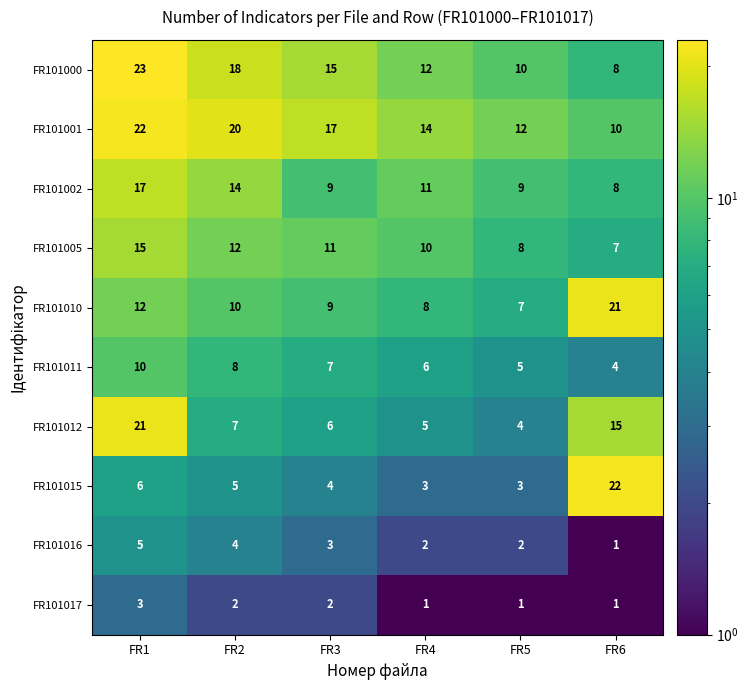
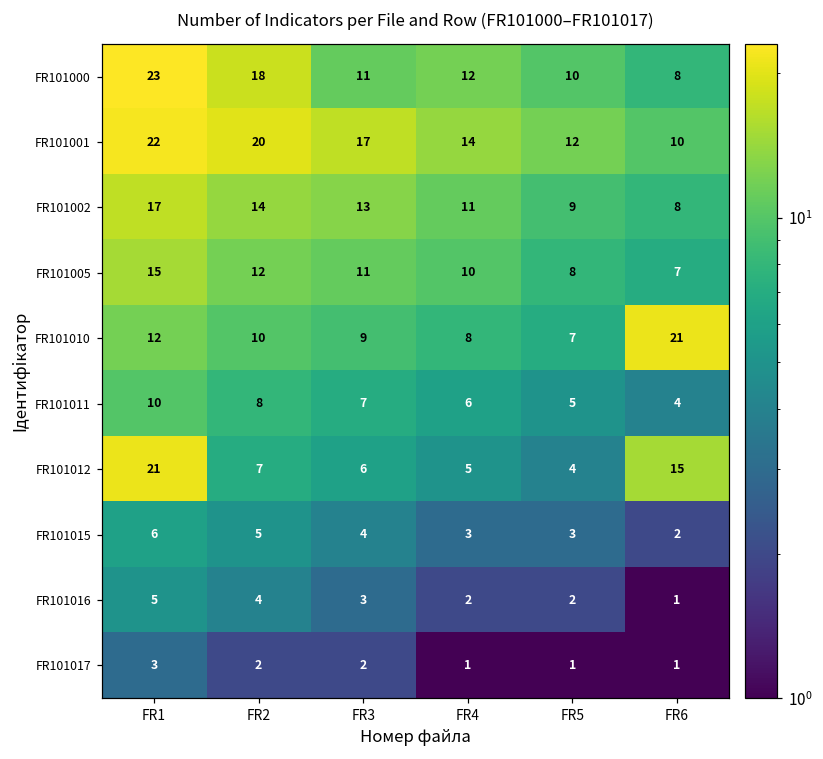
  {
    "FR101000": {
      "FR1": 23,
      "FR2": 18,
-     "FR3": 15,
+     "FR3": 11,
      "FR4": 12,
      "FR5": 10,
      "FR6": 8
    },
    "FR101001": {
      "FR1": 22,
      "FR2": 20,
      "FR3": 17,
      "FR4": 14,
      "FR5": 12,
      "FR6": 10
    },
    "FR101002": {
      "FR1": 17,
      "FR2": 14,
-     "FR3": 9,
+     "FR3": 13,
      "FR4": 11,
      "FR5": 9,
      "FR6": 8
    },
    "FR101005": {
      "FR1": 15,
      "FR2": 12,
      "FR3": 11,
      "FR4": 10,
      "FR5": 8,
      "FR6": 7
    },
    "FR101010": {
      "FR1": 12,
      "FR2": 10,
      "FR3": 9,
      "FR4": 8,
      "FR5": 7,
      "FR6": 21
    },
    "FR101011": {
      "FR1": 10,
      "FR2": 8,
      "FR3": 7,
      "FR4": 6,
      "FR5": 5,
      "FR6": 4
    },
    "FR101012": {
      "FR1": 21,
      "FR2": 7,
      "FR3": 6,
      "FR4": 5,
      "FR5": 4,
      "FR6": 15
    },
    "FR101015": {
      "FR1": 6,
      "FR2": 5,
      "FR3": 4,
      "FR4": 3,
      "FR5": 3,
-     "FR6": 22
+     "FR6": 2
    },
    "FR101016": {
      "FR1": 5,
      "FR2": 4,
      "FR3": 3,
      "FR4": 2,
      "FR5": 2,
      "FR6": 1
    },
    "FR101017": {
      "FR1": 3,
      "FR2": 2,
      "FR3": 2,
      "FR4": 1,
      "FR5": 1,
      "FR6": 1
    }
  }
